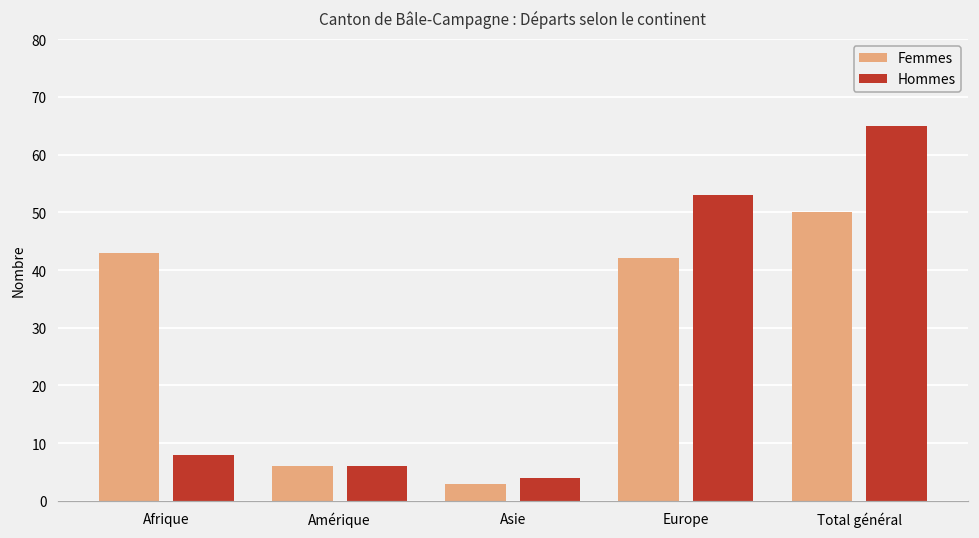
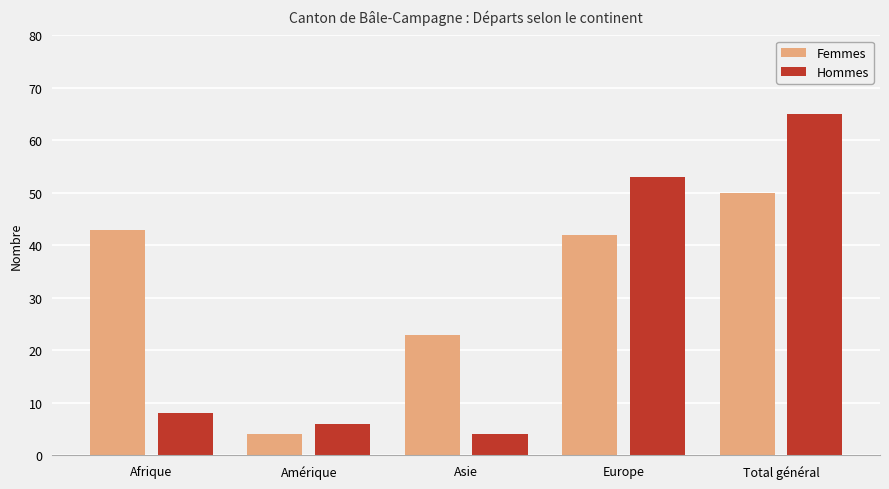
  {
    "Femmes": {
      "Afrique": 43,
-     "Amérique": 6,
-     "Asie": 3,
+     "Amérique": 4,
+     "Asie": 23,
      "Europe": 42,
      "Total général": 50
    },
    "Hommes": {
      "Afrique": 8,
      "Amérique": 6,
      "Asie": 4,
      "Europe": 53,
      "Total général": 65
    }
  }
